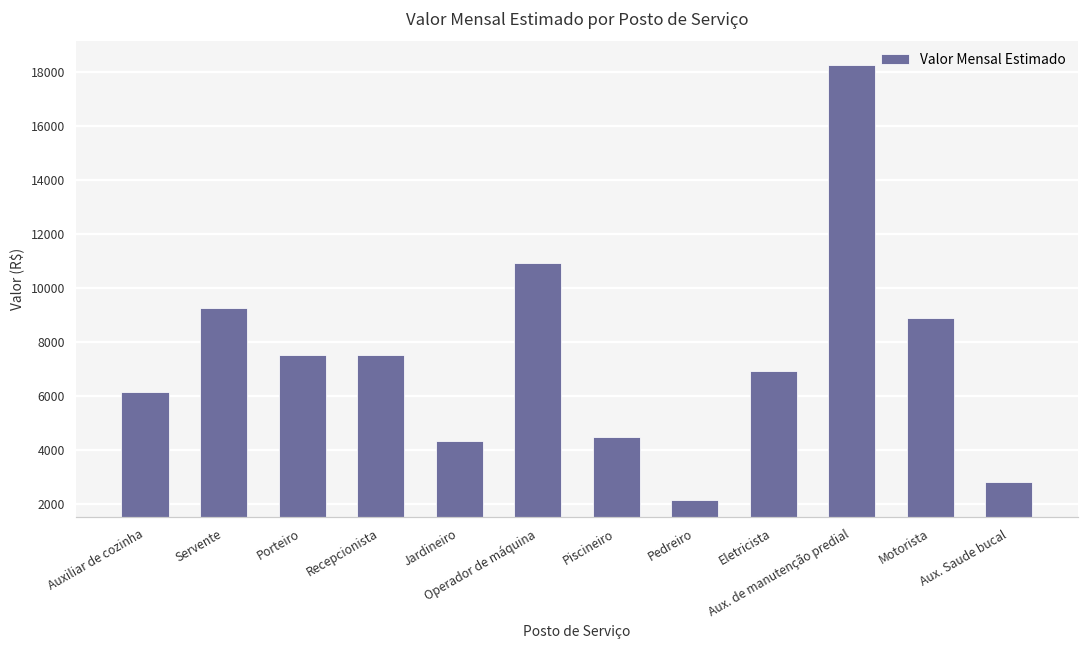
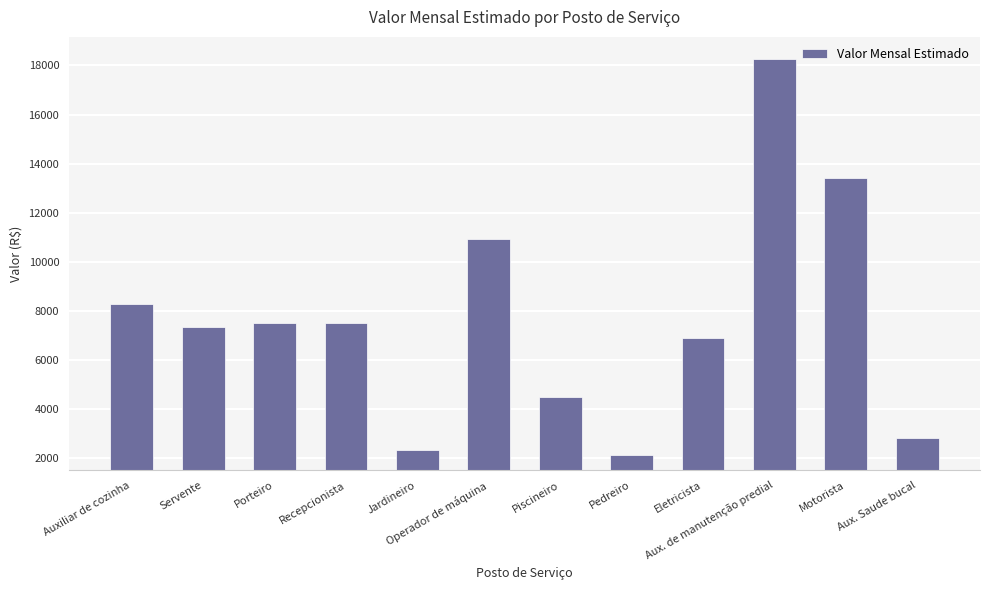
  {
-   "Auxiliar de cozinha": 6100,
-   "Servente": 9300,
+   "Auxiliar de cozinha": 8300,
+   "Servente": 7300,
    "Porteiro": 7500,
    "Recepcionista": 7500,
-   "Jardineiro": 4400,
+   "Jardineiro": 2300,
    "Operador de máquina": 10900,
    "Piscineiro": 4500,
    "Pedreiro": 2200,
    "Eletricista": 6900,
    "Aux. de manutenção predial": 18200,
-   "Motorista": 8900,
+   "Motorista": 13400,
    "Aux. Saude bucal": 2800
  }
